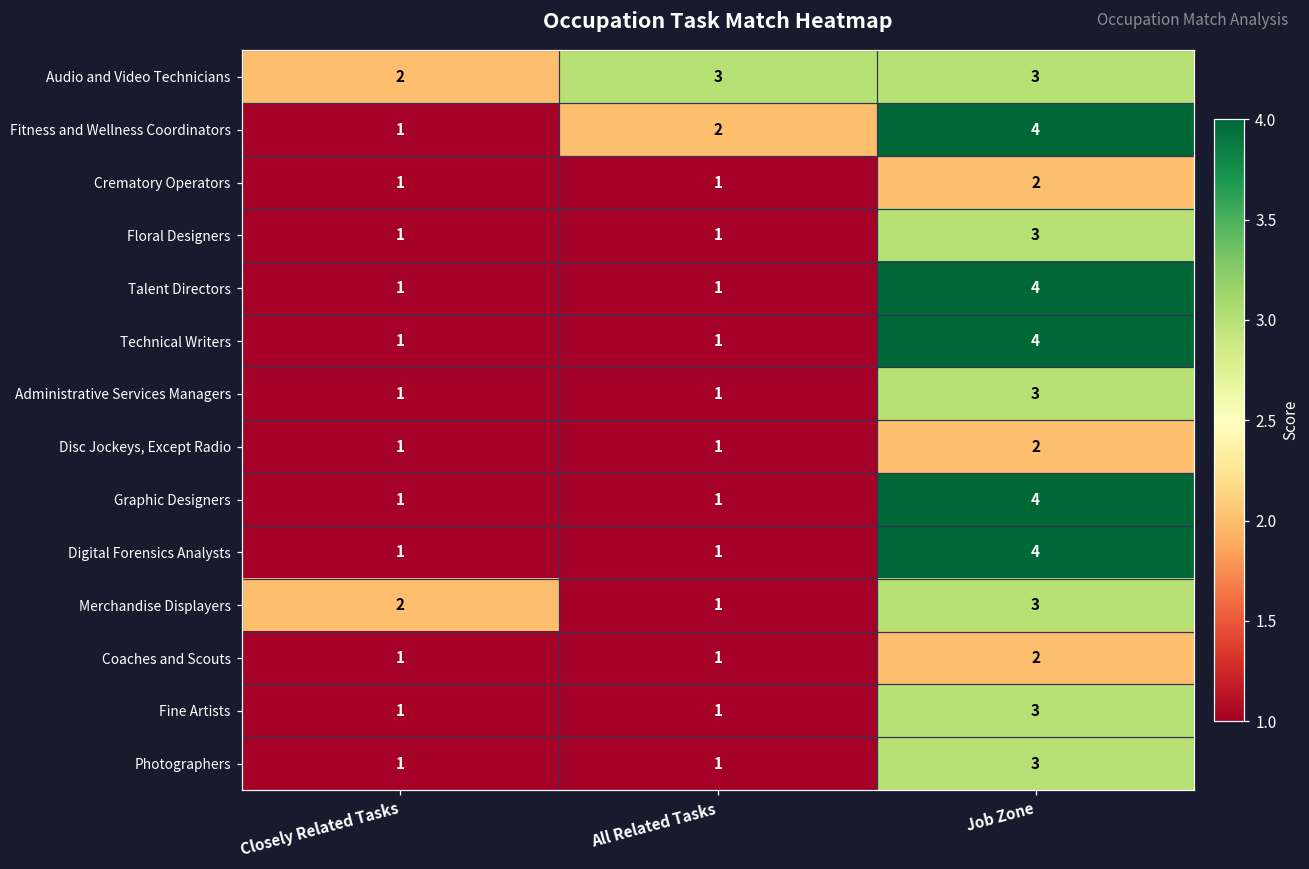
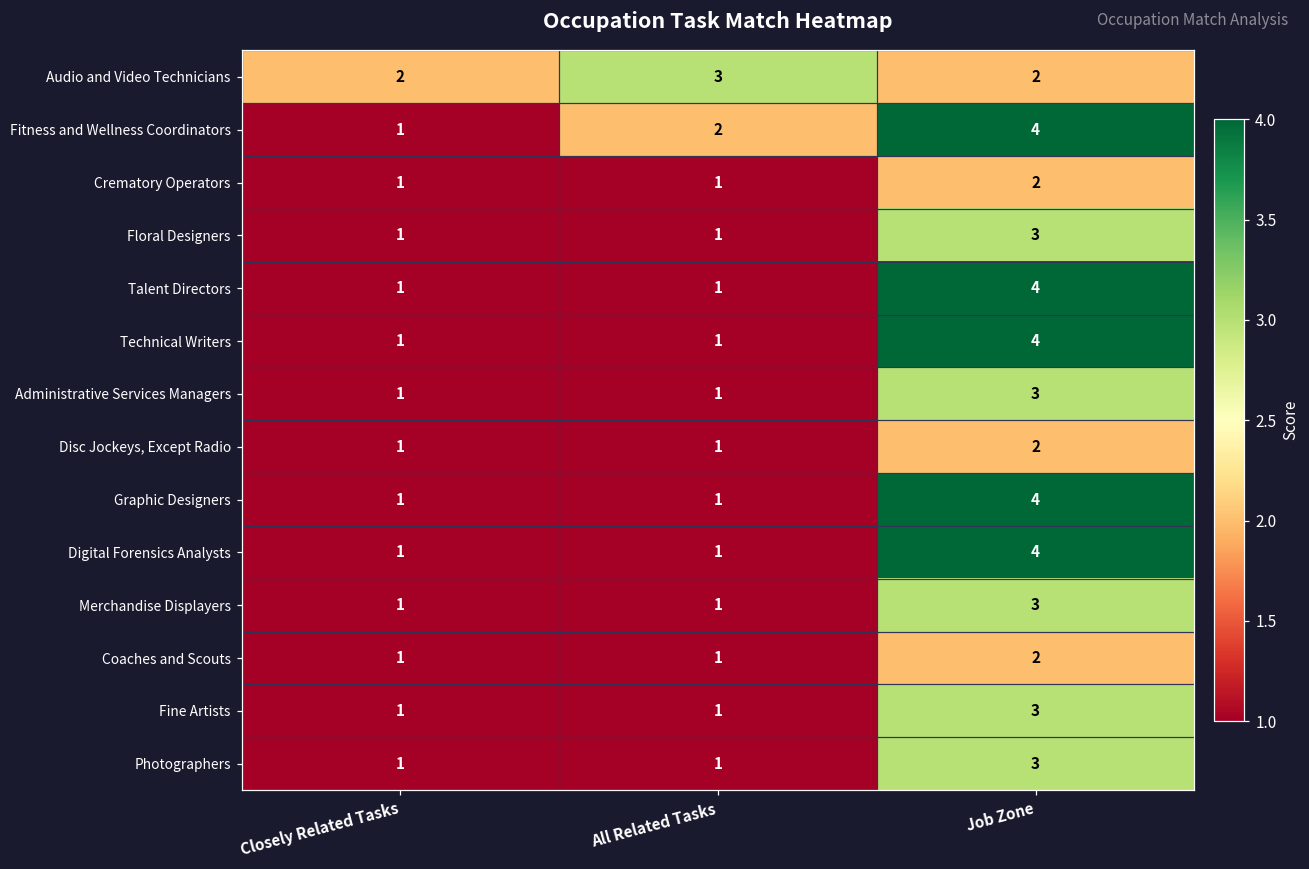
  {
    "Audio and Video Technicians": {
      "Closely Related Tasks": 2,
      "All Related Tasks": 3,
-     "Job Zone": 3
+     "Job Zone": 2
    },
    "Fitness and Wellness Coordinators": {
      "Closely Related Tasks": 1,
      "All Related Tasks": 2,
      "Job Zone": 4
    },
    "Crematory Operators": {
      "Closely Related Tasks": 1,
      "All Related Tasks": 1,
      "Job Zone": 2
    },
    "Floral Designers": {
      "Closely Related Tasks": 1,
      "All Related Tasks": 1,
      "Job Zone": 3
    },
    "Talent Directors": {
      "Closely Related Tasks": 1,
      "All Related Tasks": 1,
      "Job Zone": 4
    },
    "Technical Writers": {
      "Closely Related Tasks": 1,
      "All Related Tasks": 1,
      "Job Zone": 4
    },
    "Administrative Services Managers": {
      "Closely Related Tasks": 1,
      "All Related Tasks": 1,
      "Job Zone": 3
    },
    "Disc Jockeys, Except Radio": {
      "Closely Related Tasks": 1,
      "All Related Tasks": 1,
      "Job Zone": 2
    },
    "Graphic Designers": {
      "Closely Related Tasks": 1,
      "All Related Tasks": 1,
      "Job Zone": 4
    },
    "Digital Forensics Analysts": {
      "Closely Related Tasks": 1,
      "All Related Tasks": 1,
      "Job Zone": 4
    },
    "Merchandise Displayers": {
-     "Closely Related Tasks": 2,
+     "Closely Related Tasks": 1,
      "All Related Tasks": 1,
      "Job Zone": 3
    },
    "Coaches and Scouts": {
      "Closely Related Tasks": 1,
      "All Related Tasks": 1,
      "Job Zone": 2
    },
    "Fine Artists": {
      "Closely Related Tasks": 1,
      "All Related Tasks": 1,
      "Job Zone": 3
    },
    "Photographers": {
      "Closely Related Tasks": 1,
      "All Related Tasks": 1,
      "Job Zone": 3
    }
  }
